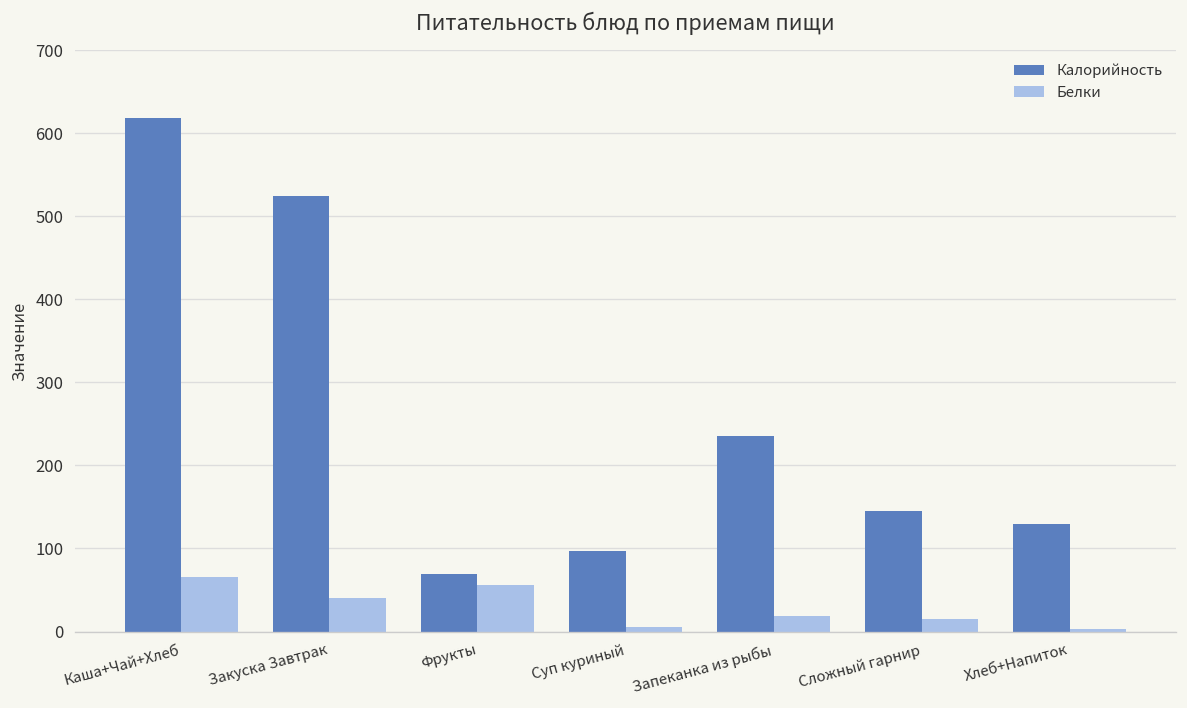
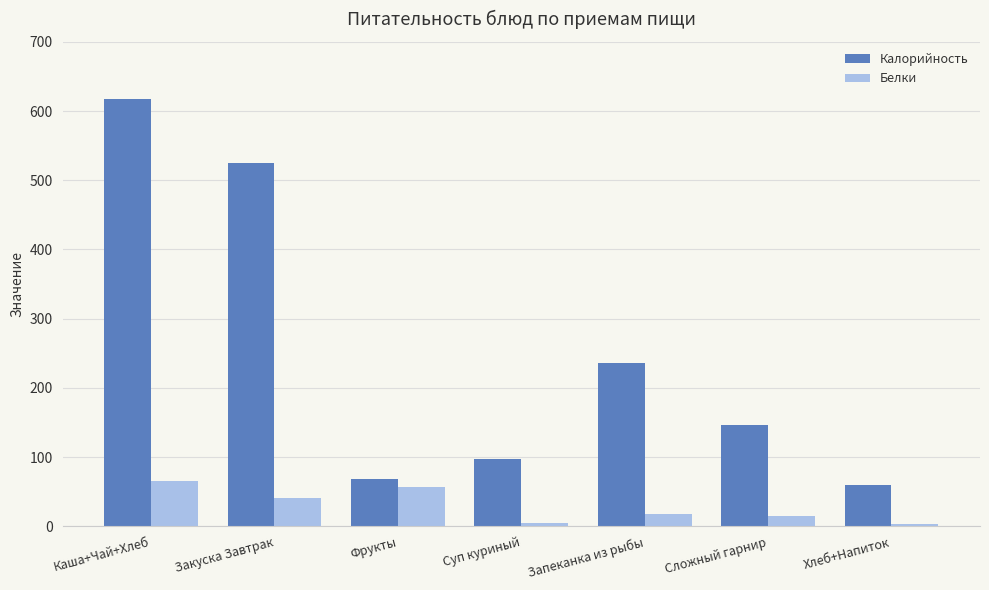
  {
    "Калорийность": {
      "Каша+Чай+Хлеб": 620,
      "Закуска Завтрак": 530,
      "Фрукты": 70,
      "Суп куриный": 100,
      "Запеканка из рыбы": 240,
      "Сложный гарнир": 150,
-     "Хлеб+Напиток": 130
+     "Хлеб+Напиток": 60
    },
    "Белки": {
      "Каша+Чай+Хлеб": 70,
      "Закуска Завтрак": 40,
      "Фрукты": 60,
      "Суп куриный": 10,
      "Запеканка из рыбы": 20,
      "Сложный гарнир": 20
    }
  }
